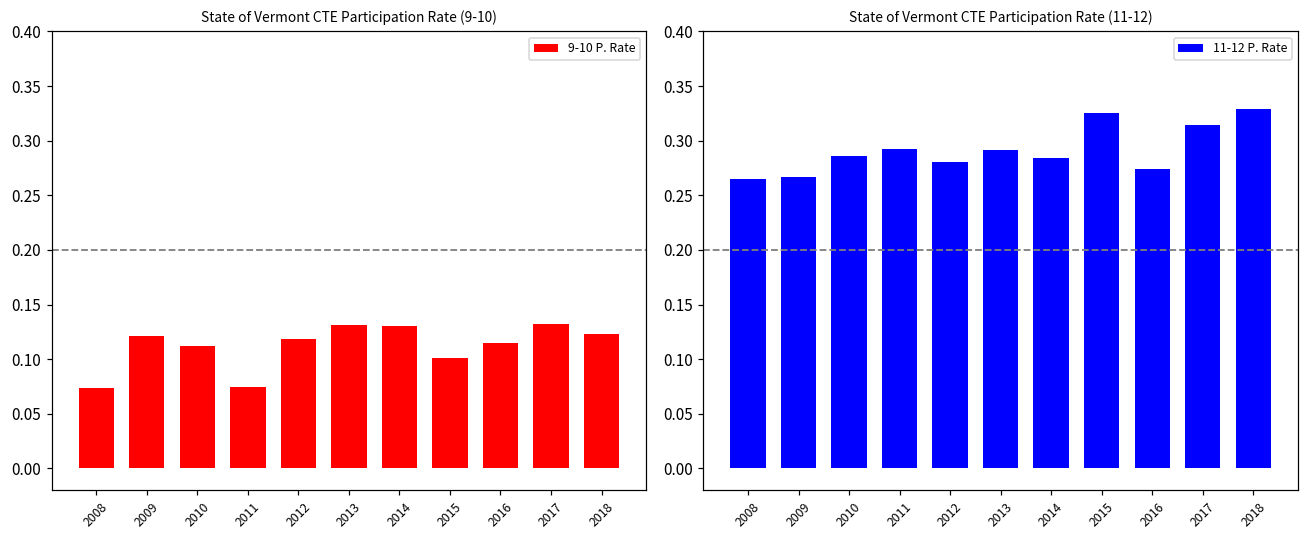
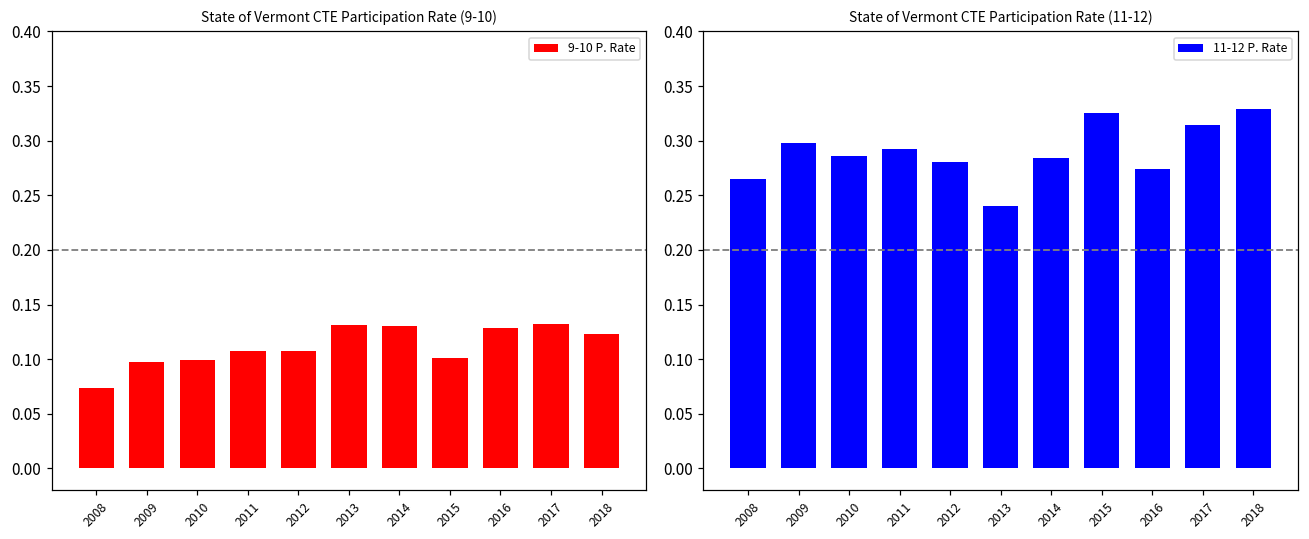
  {
    "State of Vermont CTE Participation Rate (9-10)": {
      "2008": 0.07,
-     "2009": 0.12,
-     "2010": 0.11,
-     "2011": 0.07,
-     "2012": 0.12,
+     "2009": 0.10,
+     "2010": 0.10,
+     "2011": 0.11,
+     "2012": 0.11,
      "2013": 0.13,
      "2014": 0.13,
      "2015": 0.10,
-     "2016": 0.11,
+     "2016": 0.13,
      "2017": 0.13,
      "2018": 0.12
    },
    "State of Vermont CTE Participation Rate (11-12)": {
      "2008": 0.27,
-     "2009": 0.27,
+     "2009": 0.30,
      "2010": 0.29,
      "2011": 0.29,
      "2012": 0.28,
-     "2013": 0.29,
+     "2013": 0.24,
      "2014": 0.28,
      "2015": 0.33,
      "2016": 0.27,
      "2017": 0.31,
      "2018": 0.33
    }
  }
